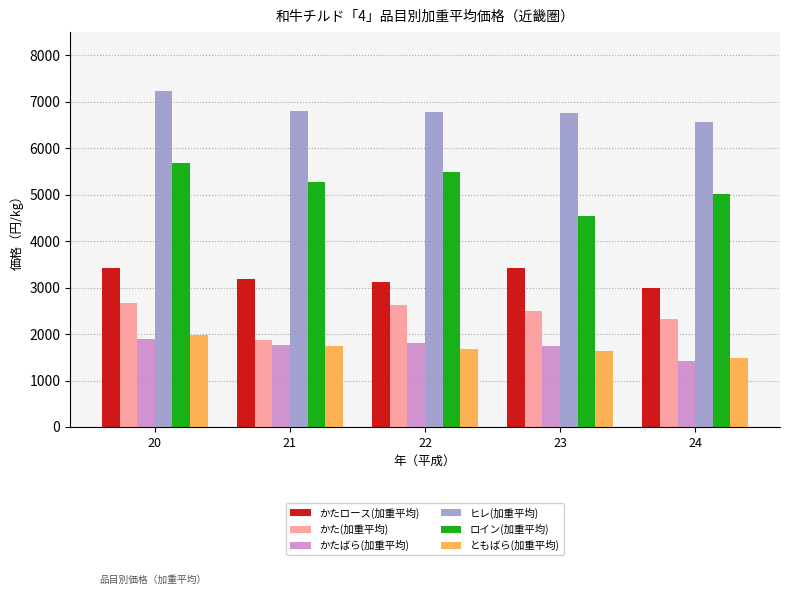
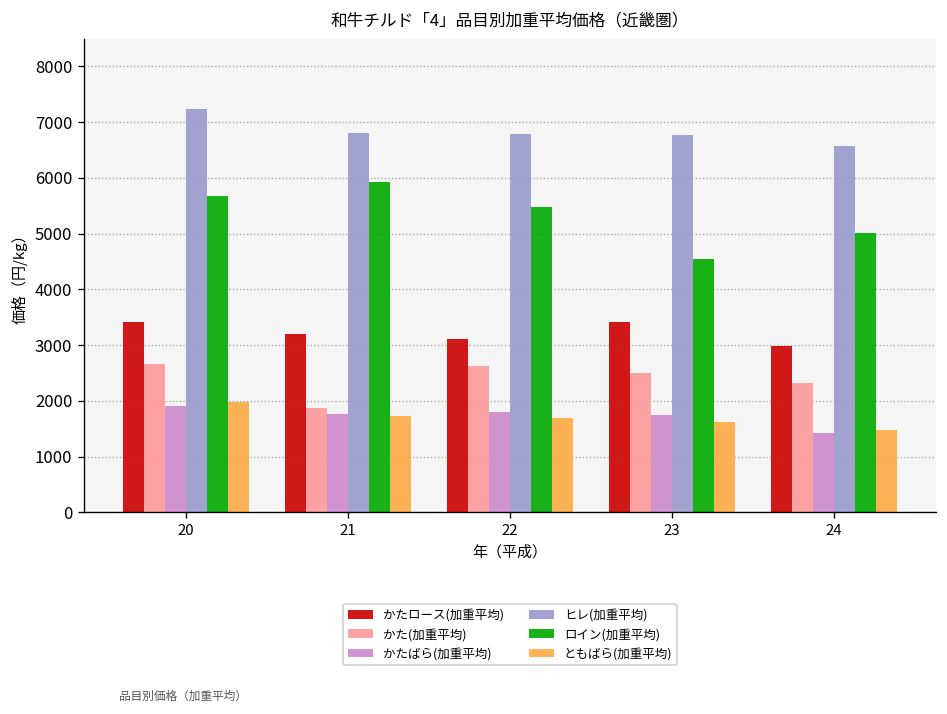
  {
    "かたロース(加重平均)": {
      "20": 3400,
      "21": 3200,
      "22": 3100,
      "23": 3400,
      "24": 3000
    },
    "かた(加重平均)": {
      "20": 2700,
      "21": 1900,
      "22": 2600,
      "23": 2500,
      "24": 2300
    },
    "ロイン(加重平均)": {
      "20": 5700,
-     "21": 5300,
+     "21": 5900,
      "22": 5500,
      "23": 4600,
      "24": 5000
    },
    "ともばら(加重平均)": {
      "20": 2000,
      "21": 1700,
      "22": 1700,
      "23": 1600,
      "24": 1500
    }
  }
